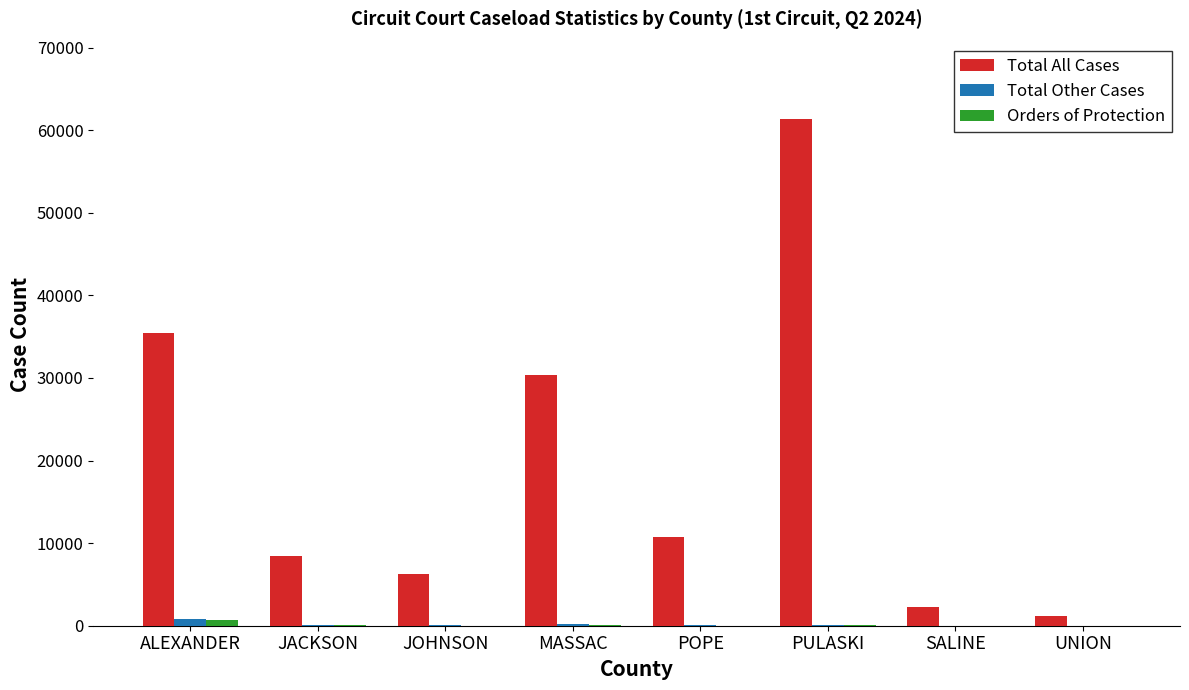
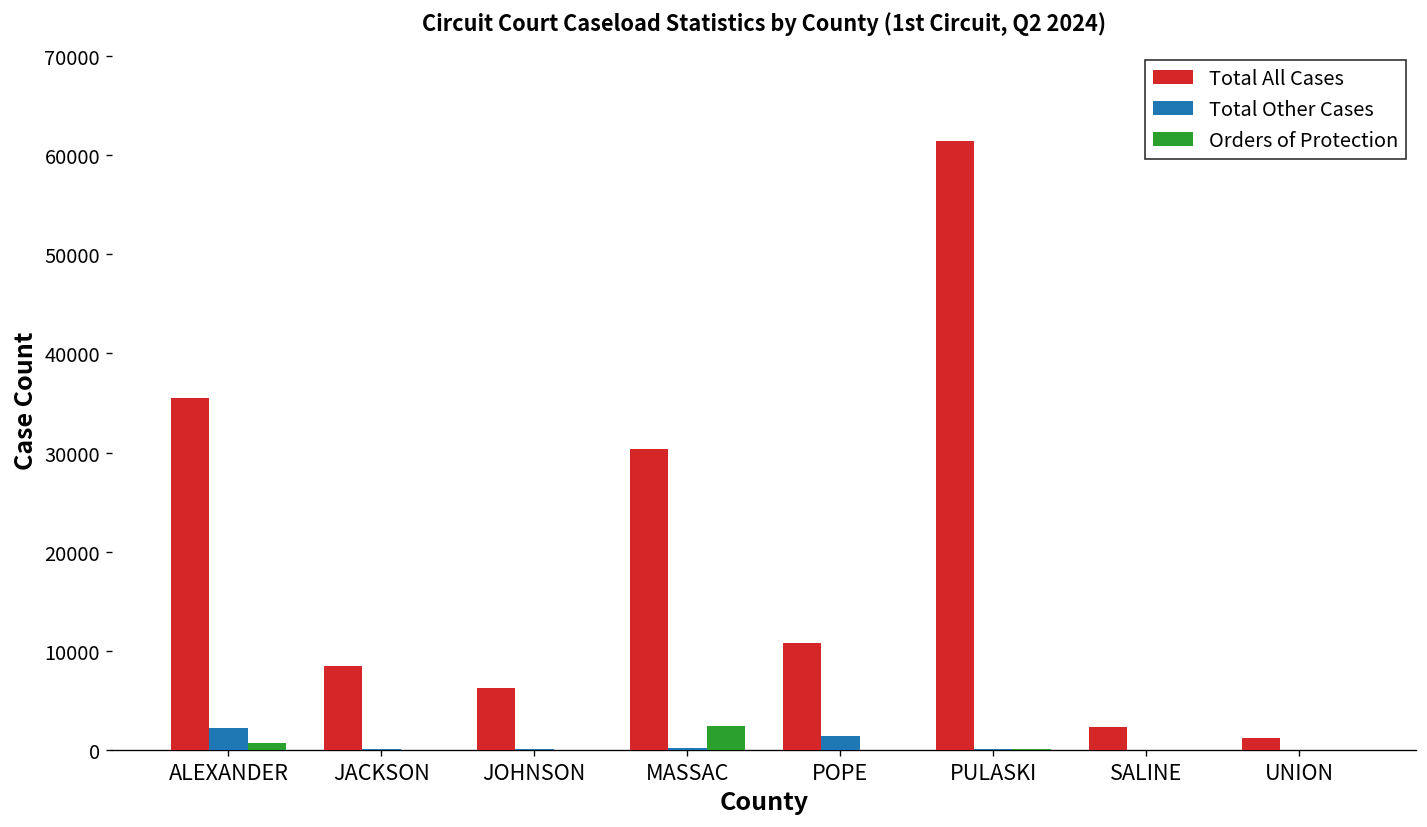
  {
    "Total All Cases": {
      "ALEXANDER": 35000,
      "JACKSON": 8000,
      "JOHNSON": 6000,
      "MASSAC": 30000,
      "POPE": 11000,
      "PULASKI": 61000,
      "SALINE": 2000,
      "UNION": 1000
    },
    "Total Other Cases": {
-     "ALEXANDER": 1000,
-     "POPE": 0
+     "ALEXANDER": 2000,
+     "POPE": 1000
    },
    "Orders of Protection": {
      "ALEXANDER": 1000,
-     "MASSAC": 0
+     "MASSAC": 2000
    }
  }
